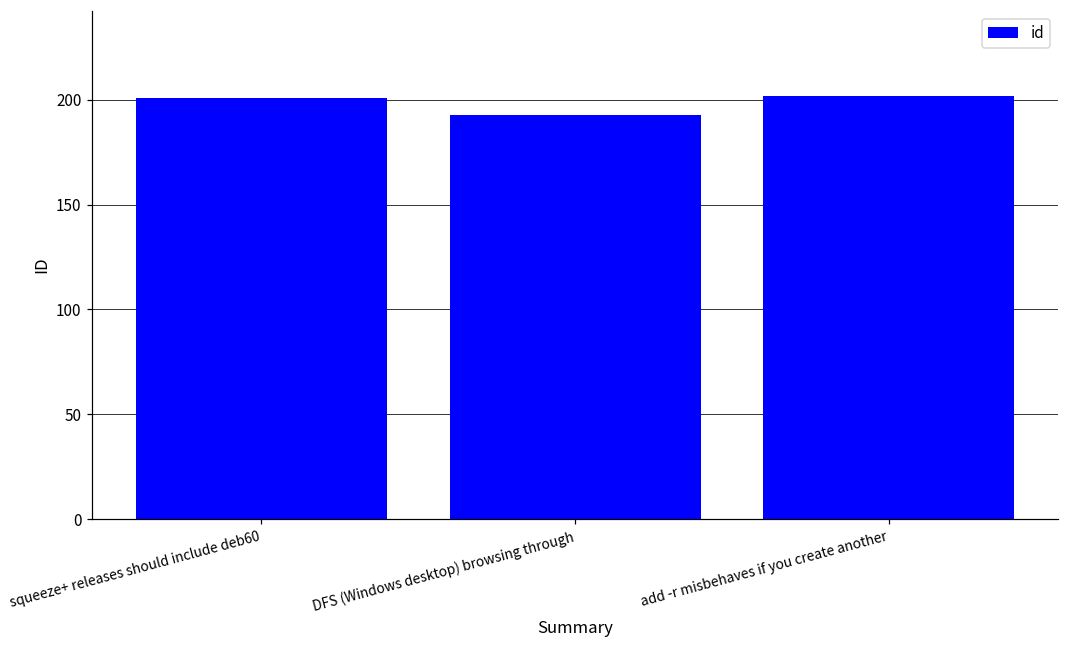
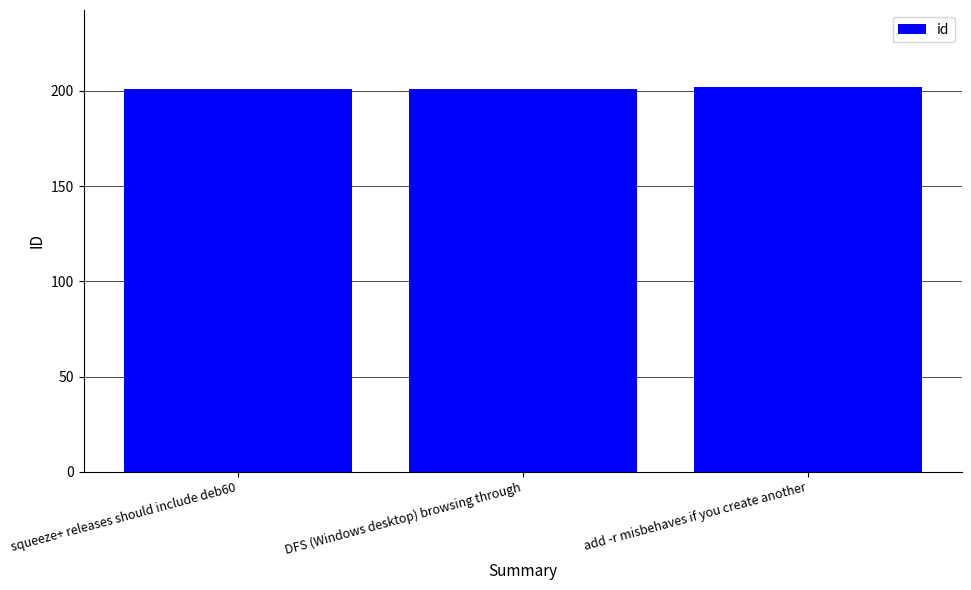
  {
    "squeeze+ releases should include deb60": 201,
-   "DFS (Windows desktop) browsing through": 193,
+   "DFS (Windows desktop) browsing through": 201,
    "add -r misbehaves if you create another": 202
  }
